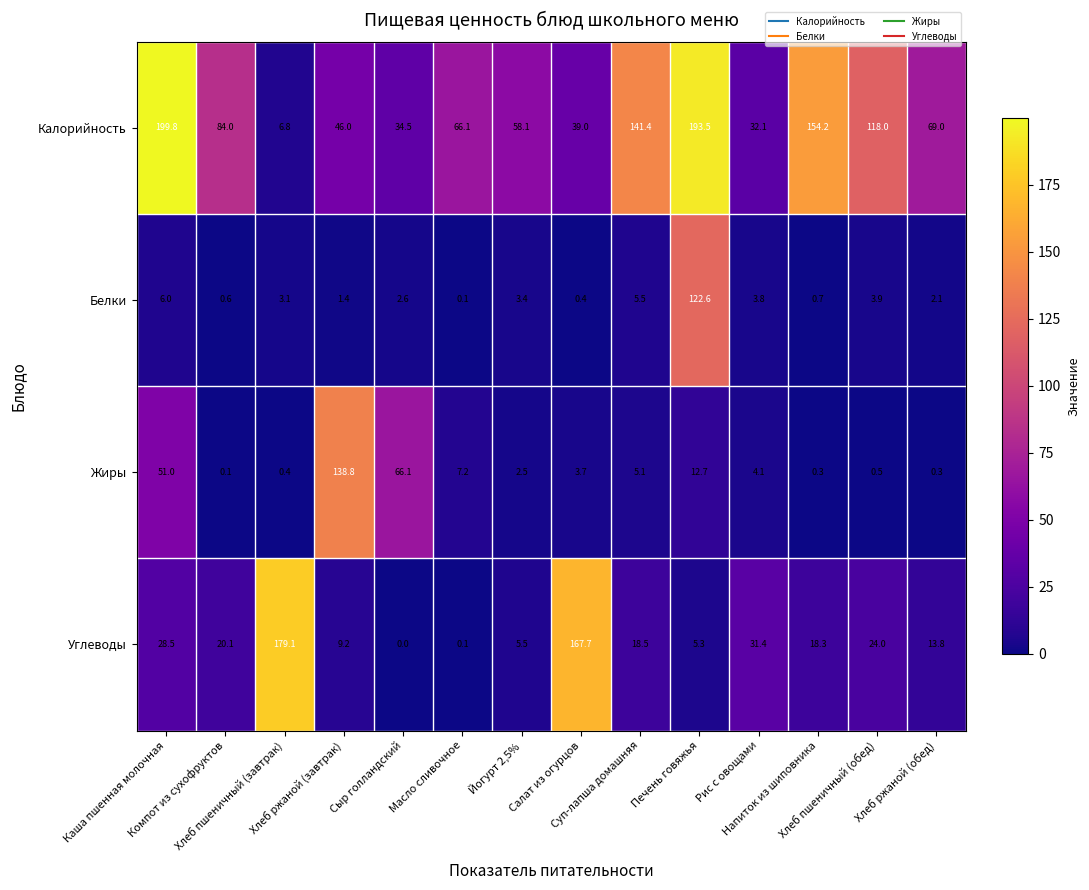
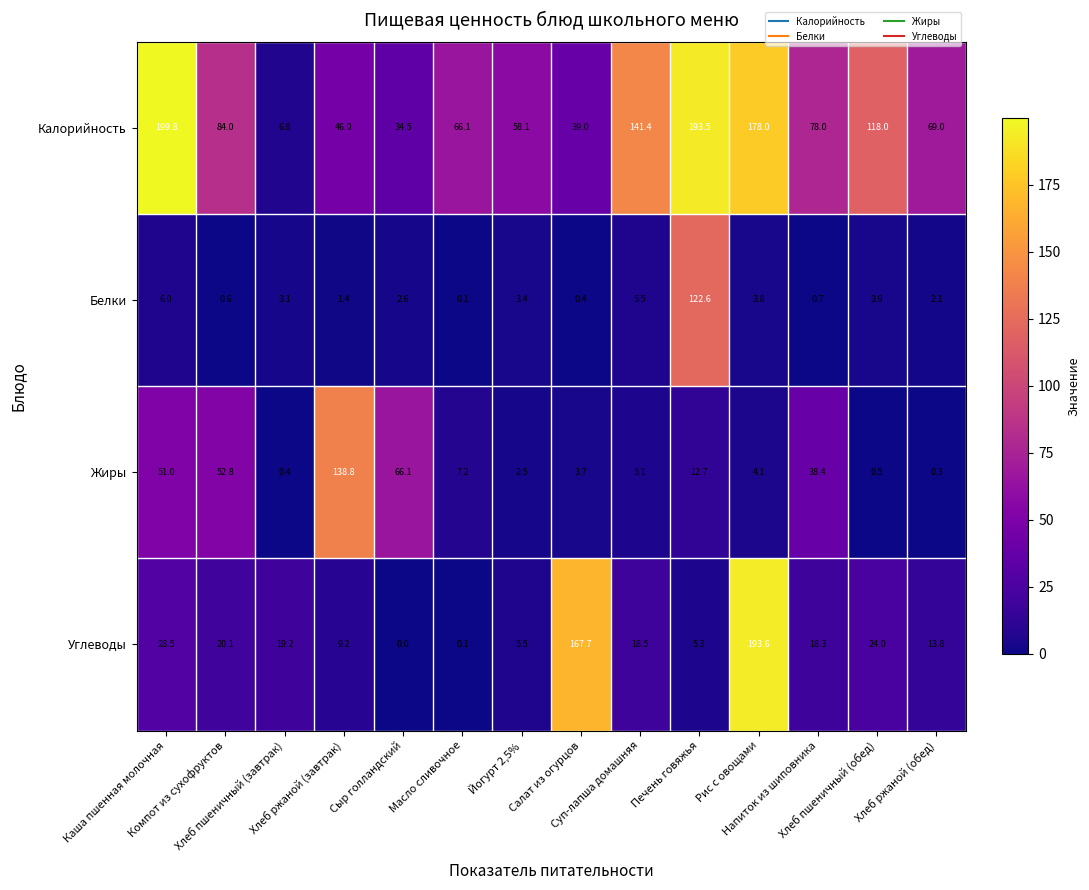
  {
    "Калорийность": {
      "Каша пшенная молочная": 199.8,
      "Компот из сухофруктов": 84.0,
      "Хлеб пшеничный (завтрак)": 6.8,
      "Хлеб ржаной (завтрак)": 46.0,
      "Сыр голландский": 34.5,
      "Масло сливочное": 66.1,
      "Йогурт 2,5%": 58.1,
      "Салат из огурцов": 39.0,
      "Суп-лапша домашняя": 141.4,
      "Печень говяжья": 193.5,
-     "Рис с овощами": 32.1,
-     "Напиток из шиповника": 154.2,
+     "Рис с овощами": 178.0,
+     "Напиток из шиповника": 78.0,
      "Хлеб пшеничный (обед)": 118.0,
      "Хлеб ржаной (обед)": 69.0
    },
    "Белки": {
      "Каша пшенная молочная": 6.0,
      "Компот из сухофруктов": 0.6,
      "Хлеб пшеничный (завтрак)": 3.1,
      "Хлеб ржаной (завтрак)": 1.4,
      "Сыр голландский": 2.6,
      "Масло сливочное": 0.1,
      "Йогурт 2,5%": 3.4,
      "Салат из огурцов": 0.4,
      "Суп-лапша домашняя": 5.5,
      "Печень говяжья": 122.6,
      "Рис с овощами": 3.8,
      "Напиток из шиповника": 0.7,
      "Хлеб пшеничный (обед)": 3.9,
      "Хлеб ржаной (обед)": 2.1
    },
    "Жиры": {
      "Каша пшенная молочная": 51.0,
-     "Компот из сухофруктов": 0.1,
+     "Компот из сухофруктов": 52.8,
      "Хлеб пшеничный (завтрак)": 0.4,
      "Хлеб ржаной (завтрак)": 138.8,
      "Сыр голландский": 66.1,
      "Масло сливочное": 7.2,
      "Йогурт 2,5%": 2.5,
      "Салат из огурцов": 3.7,
      "Суп-лапша домашняя": 5.1,
      "Печень говяжья": 12.7,
      "Рис с овощами": 4.1,
-     "Напиток из шиповника": 0.3,
+     "Напиток из шиповника": 38.4,
      "Хлеб пшеничный (обед)": 0.5,
      "Хлеб ржаной (обед)": 0.3
    },
    "Углеводы": {
      "Каша пшенная молочная": 28.5,
      "Компот из сухофруктов": 20.1,
-     "Хлеб пшеничный (завтрак)": 179.1,
+     "Хлеб пшеничный (завтрак)": 19.2,
      "Хлеб ржаной (завтрак)": 9.2,
      "Сыр голландский": 0.0,
      "Масло сливочное": 0.1,
      "Йогурт 2,5%": 5.5,
      "Салат из огурцов": 167.7,
      "Суп-лапша домашняя": 18.5,
      "Печень говяжья": 5.3,
-     "Рис с овощами": 31.4,
+     "Рис с овощами": 193.6,
      "Напиток из шиповника": 18.3,
      "Хлеб пшеничный (обед)": 24.0,
      "Хлеб ржаной (обед)": 13.8
    }
  }
